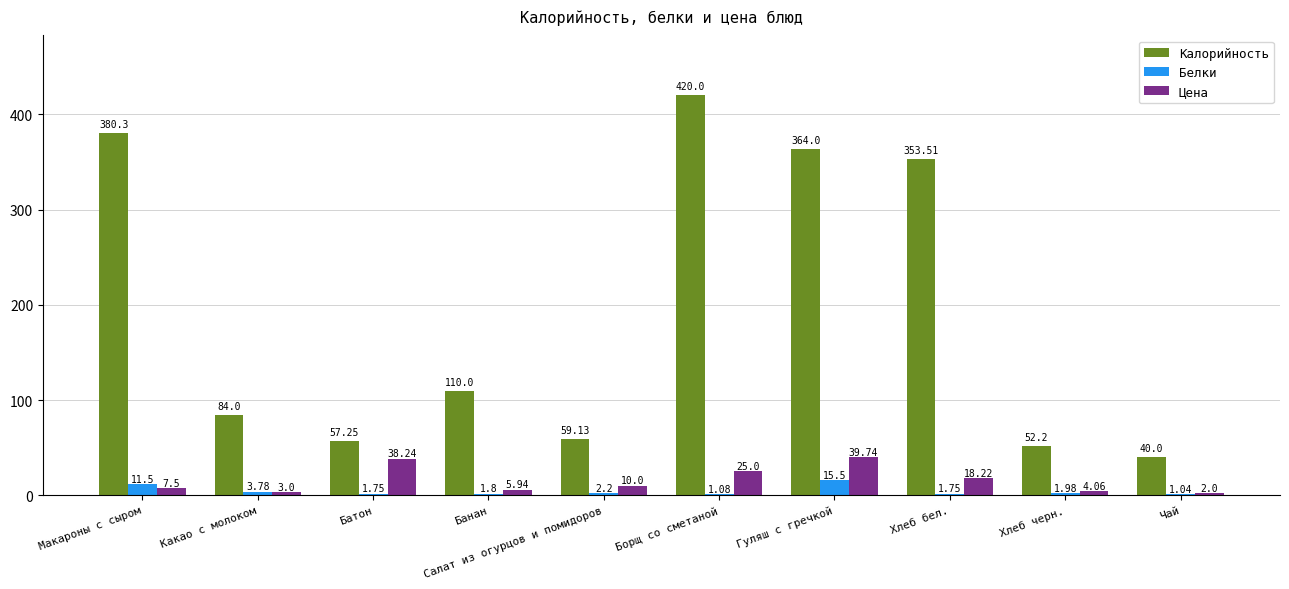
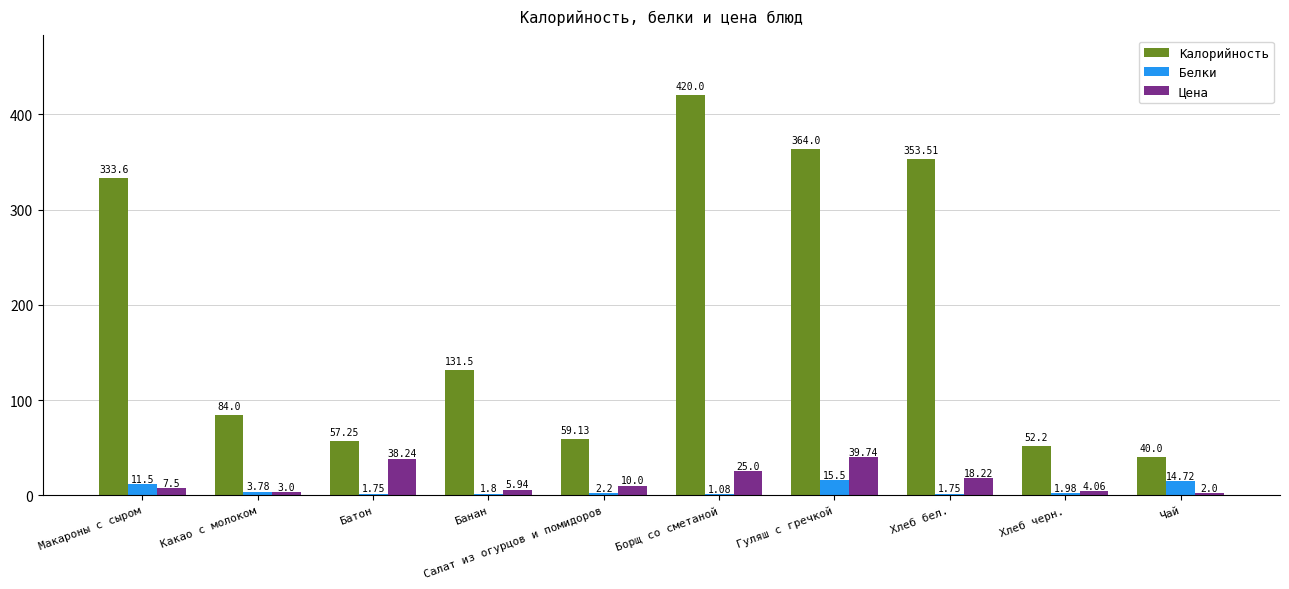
  {
    "Калорийность": {
-     "Макароны с сыром": 380.3,
+     "Макароны с сыром": 333.6,
      "Какао с молоком": 84.0,
      "Батон": 57.25,
-     "Банан": 110.0,
+     "Банан": 131.5,
      "Салат из огурцов и помидоров": 59.13,
      "Борщ со сметаной": 420.0,
      "Гуляш с гречкой": 364.0,
      "Хлеб бел.": 353.51,
      "Хлеб черн.": 52.2,
      "Чай": 40.0
    },
    "Белки": {
      "Макароны с сыром": 11.5,
      "Какао с молоком": 3.78,
      "Батон": 1.75,
      "Банан": 1.8,
      "Салат из огурцов и помидоров": 2.2,
      "Борщ со сметаной": 1.08,
      "Гуляш с гречкой": 15.5,
      "Хлеб бел.": 1.75,
      "Хлеб черн.": 1.98,
-     "Чай": 1.04
+     "Чай": 14.72
    },
    "Цена": {
      "Макароны с сыром": 7.5,
      "Какао с молоком": 3.0,
      "Батон": 38.24,
      "Банан": 5.94,
      "Салат из огурцов и помидоров": 10.0,
      "Борщ со сметаной": 25.0,
      "Гуляш с гречкой": 39.74,
      "Хлеб бел.": 18.22,
      "Хлеб черн.": 4.06,
      "Чай": 2.0
    }
  }
